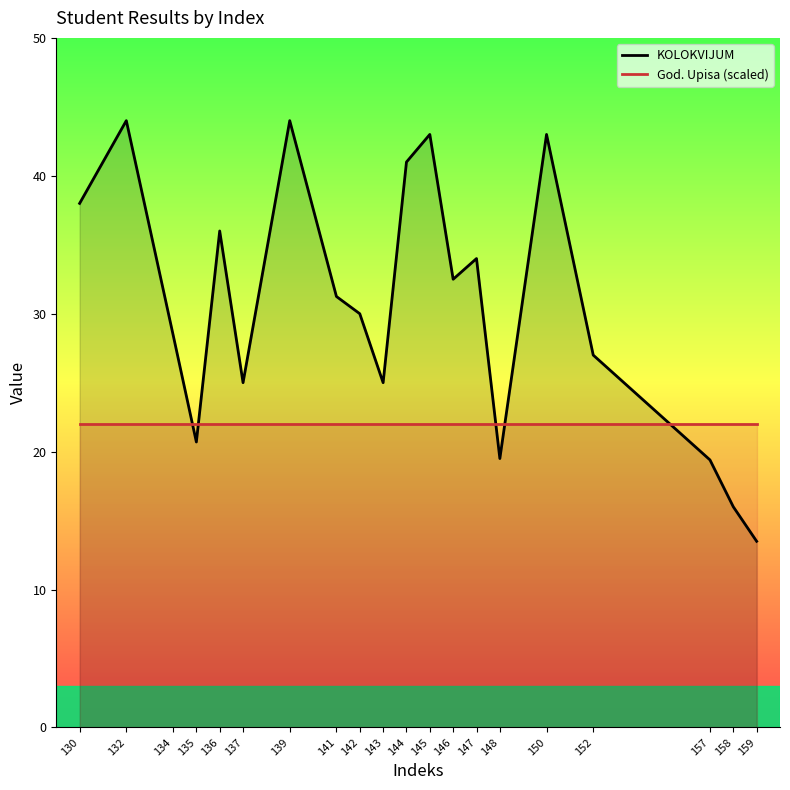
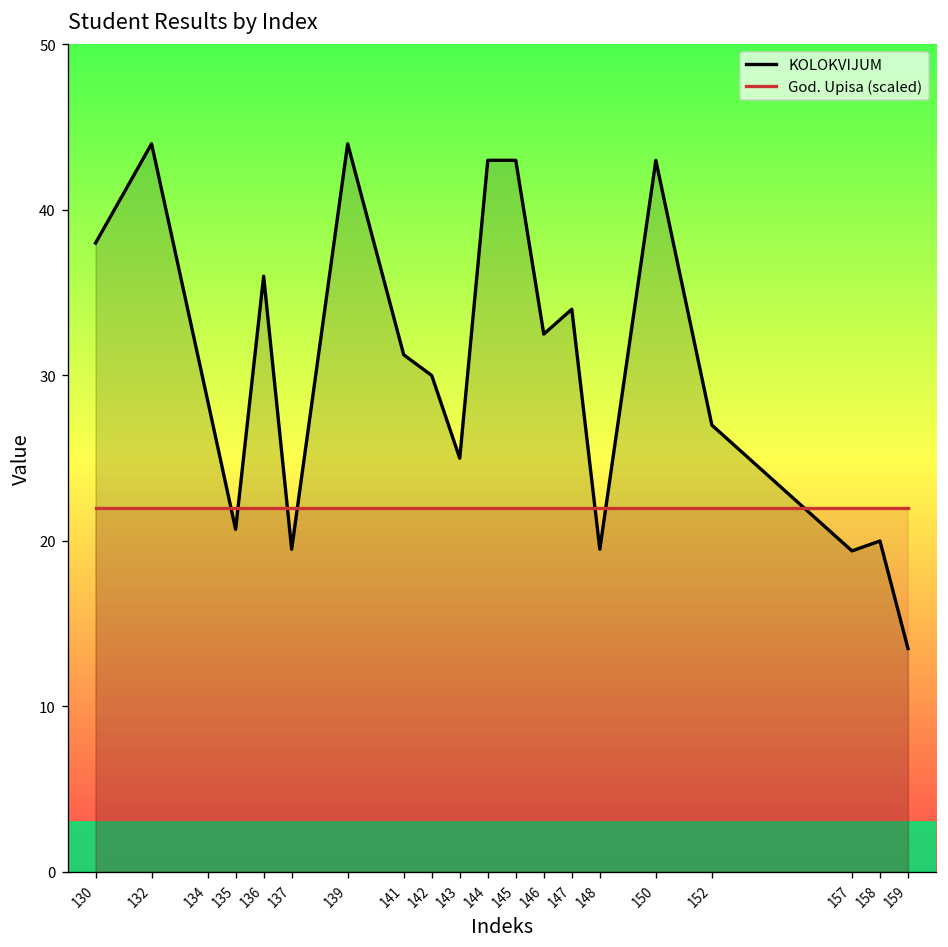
  {
    "KOLOKVIJUM": {
      "130": 38.0,
      "132": 44.0,
      "134": 28.5,
      "135": 20.7,
      "136": 36.0,
-     "137": 25.0,
+     "137": 19.5,
      "139": 44.0,
      "141": 31.3,
      "142": 30.0,
      "143": 25.0,
-     "144": 41,
+     "144": 43,
      "145": 43.0,
      "146": 32.5,
      "147": 34.0,
      "148": 19.5,
      "150": 43.0,
      "152": 27.0,
      "157": 19.4,
-     "158": 16,
+     "158": 20,
      "159": 13.5
    },
    "God. Upisa (scaled)": {
      "130": 22.0,
      "132": 22.0,
      "134": 22.0,
      "135": 22.0,
      "136": 22.0,
      "137": 22.0,
      "139": 22.0,
      "141": 22.0,
      "142": 22.0,
      "143": 22.0,
      "144": 22.0,
      "145": 22.0,
      "146": 22.0,
      "147": 22.0,
      "148": 22.0,
      "150": 22.0,
      "152": 22.0,
      "157": 22.0,
      "158": 22.0,
      "159": 22.0
    }
  }
